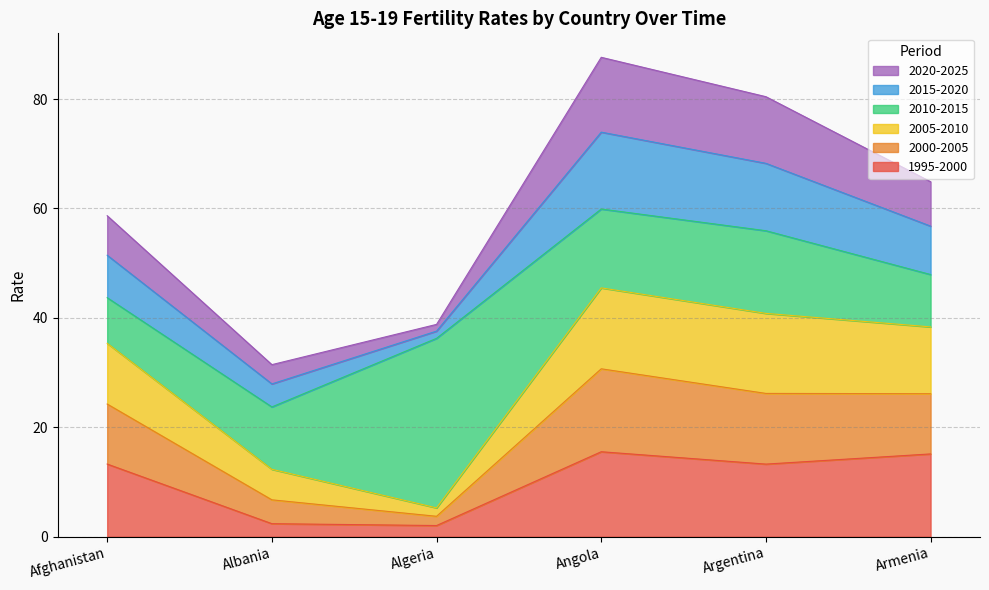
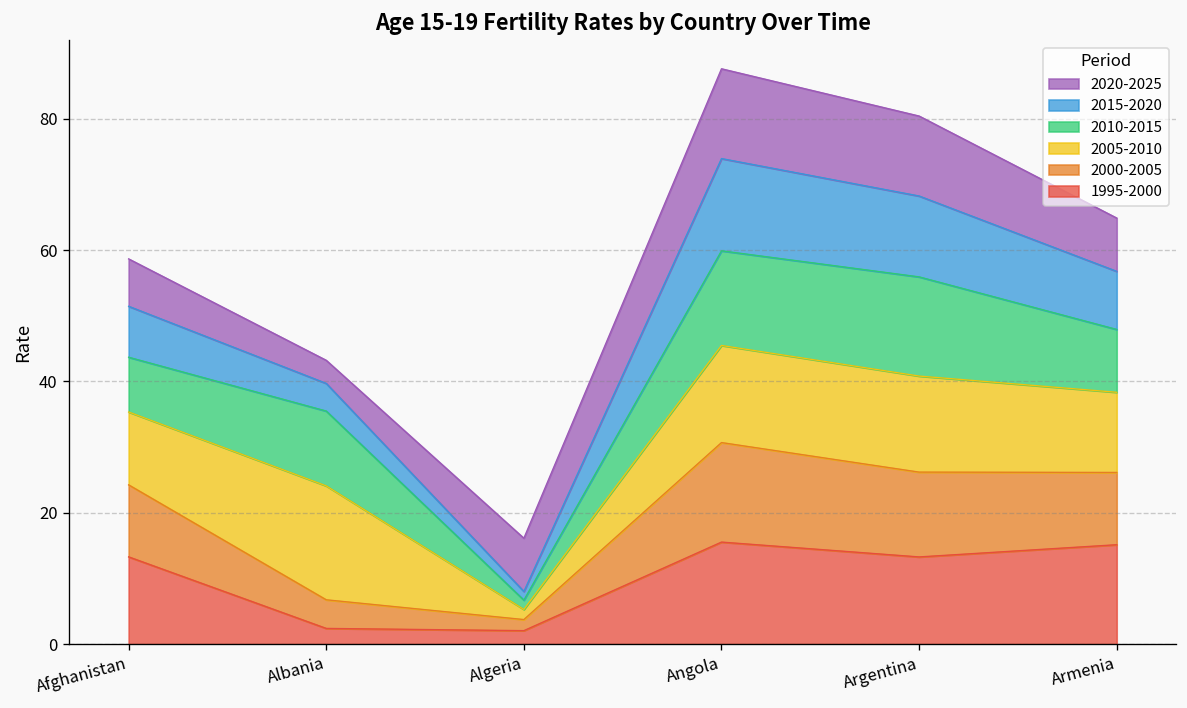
  {
    "2005-2010": {
      "Afghanistan": 11,
-     "Albania": 6,
+     "Albania": 17,
      "Algeria": 2,
      "Angola": 15,
      "Argentina": 15,
      "Armenia": 12
    },
    "2010-2015": {
      "Afghanistan": 8,
      "Albania": 11,
-     "Algeria": 31,
+     "Algeria": 1,
      "Angola": 14,
      "Argentina": 15,
      "Armenia": 10
    },
    "2015-2020": {
      "Afghanistan": 8,
      "Albania": 4,
      "Algeria": 1,
      "Angola": 14,
      "Argentina": 12,
      "Armenia": 9
    },
    "2020-2025": {
      "Afghanistan": 7,
      "Albania": 4,
-     "Algeria": 1,
+     "Algeria": 8,
      "Angola": 14,
      "Argentina": 12,
      "Armenia": 8
    }
  }
